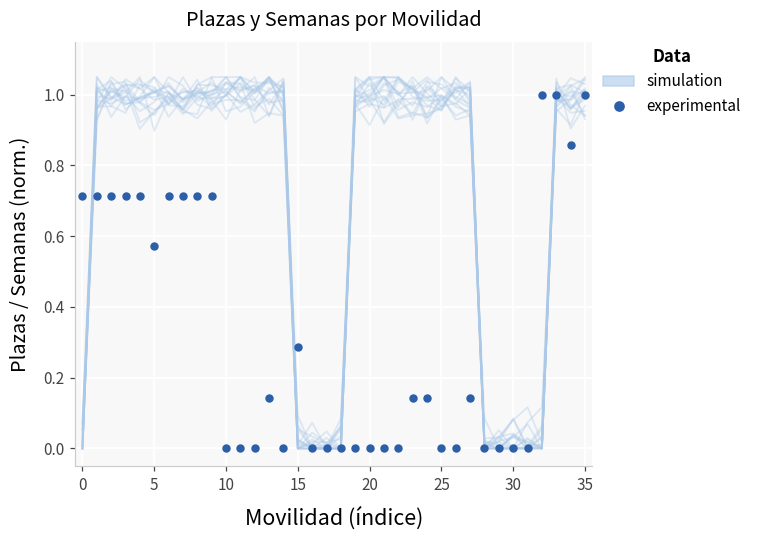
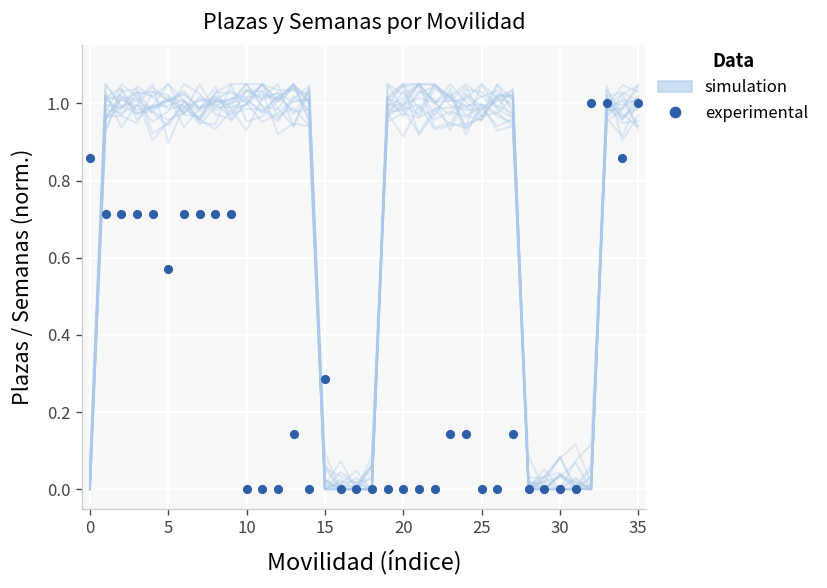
  {
    "experimental": {
-     "0": 0.71,
+     "0": 0.86,
      "5": 0.57,
      "10": 0.00,
      "15": 0.29,
      "20": 0.00,
      "25": 0.00
    }
  }
